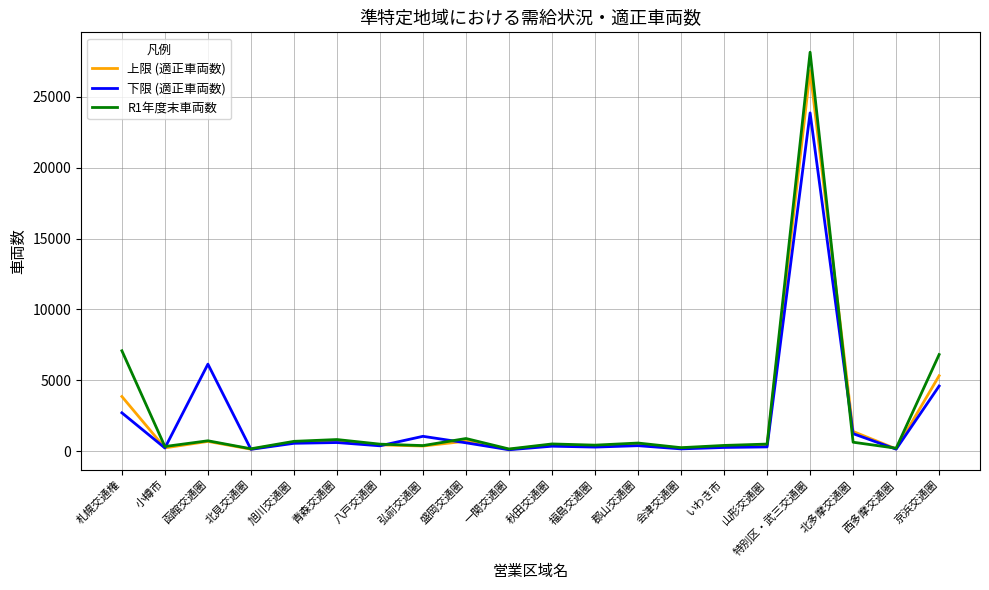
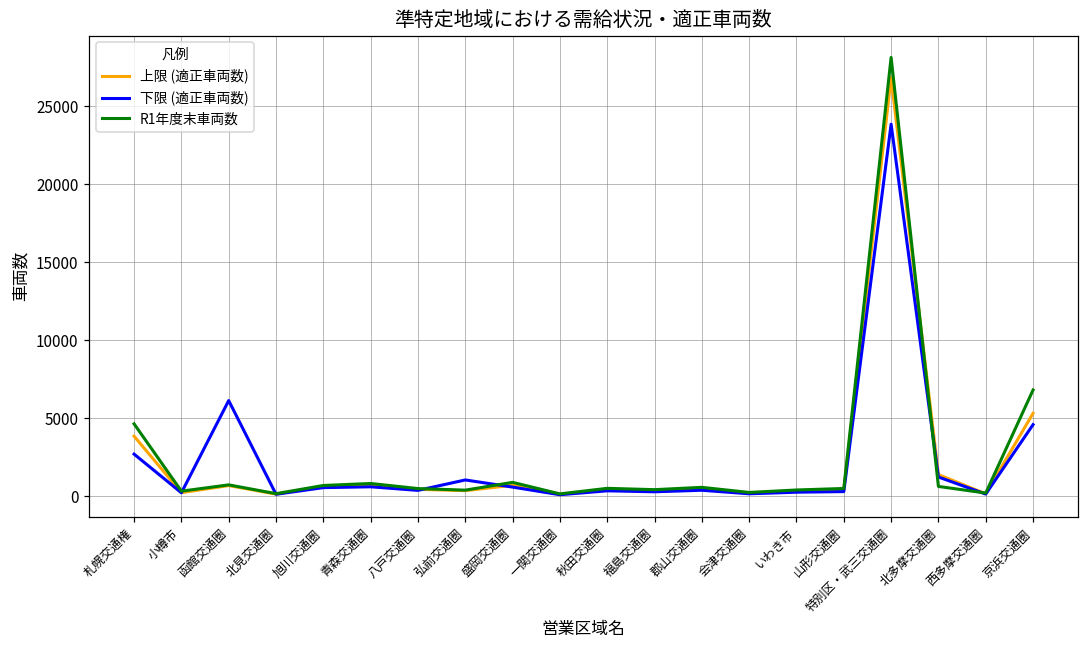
  {
    "上限 (適正車両数)": {
      "札幌交通権": 3900,
      "特別区・武三交通圏": 26800,
      "京浜交通圏": 5300
    },
    "下限 (適正車両数)": {
      "札幌交通権": 2700,
      "函館交通圏": 6100,
      "弘前交通圏": 1000,
      "特別区・武三交通圏": 23900,
      "京浜交通圏": 4600
    },
    "R1年度末車両数": {
-     "札幌交通権": 7100,
+     "札幌交通権": 4600,
      "盛岡交通圏": 900,
      "特別区・武三交通圏": 28100,
      "北多摩交通圏": 600,
      "京浜交通圏": 6800
    }
  }
